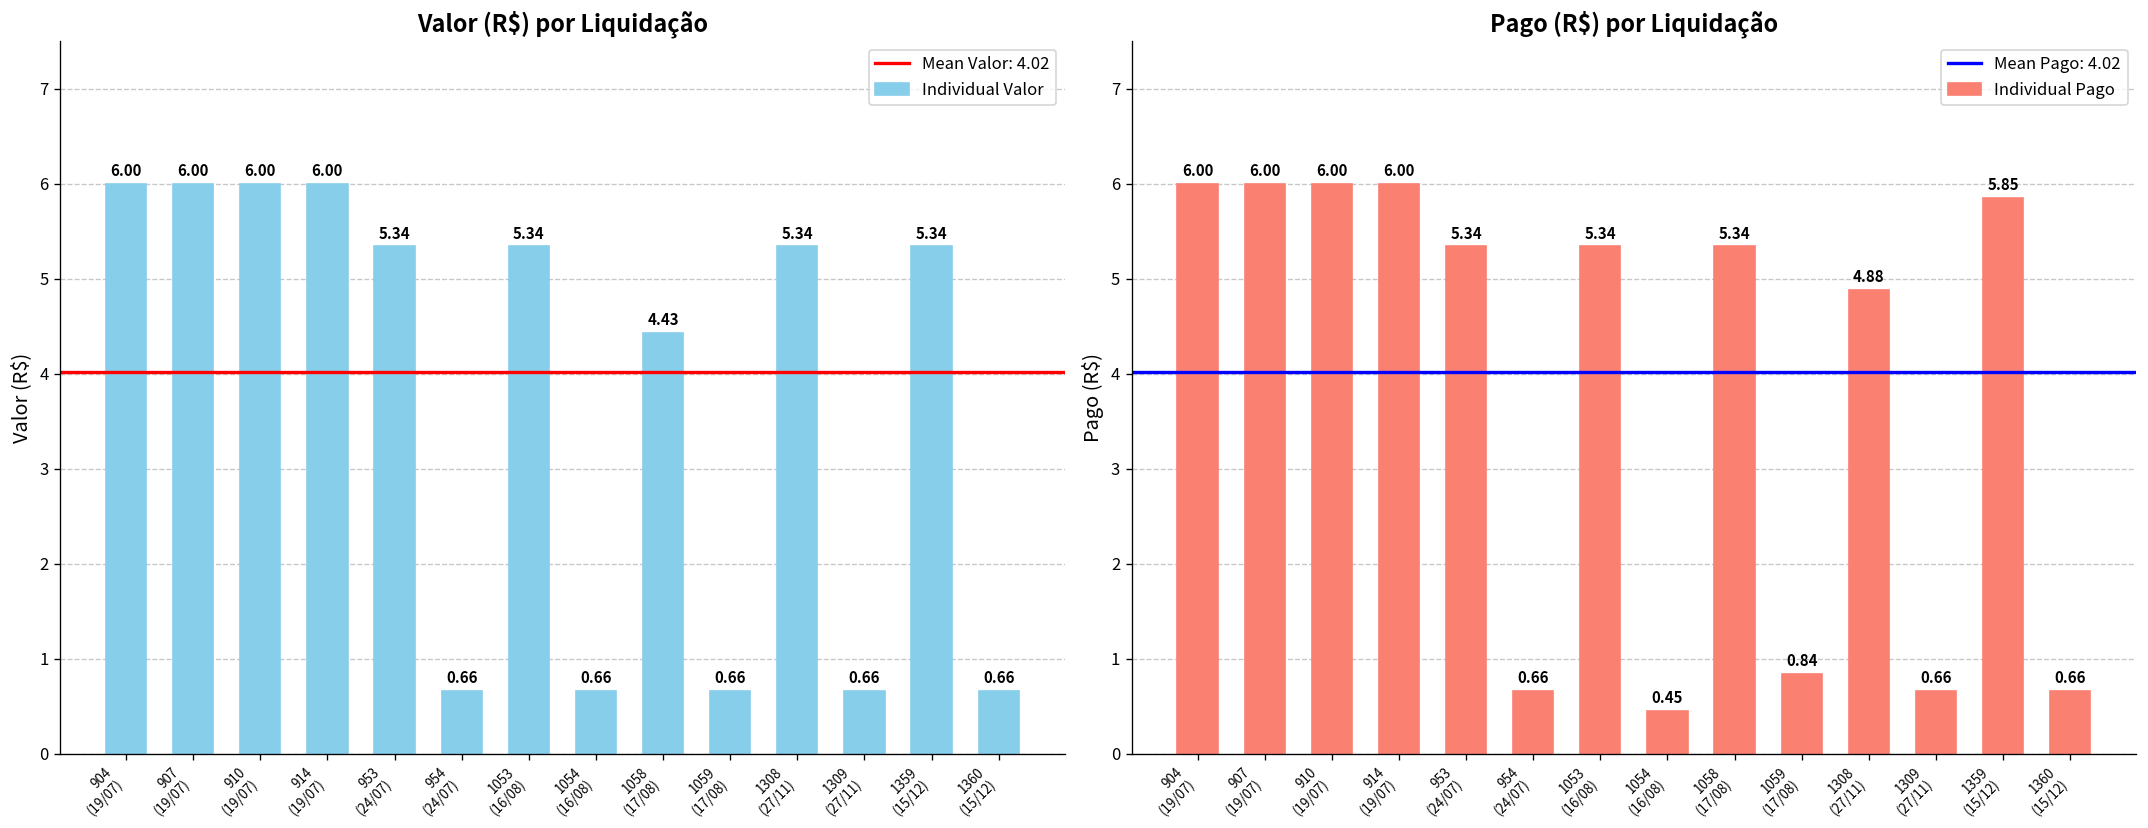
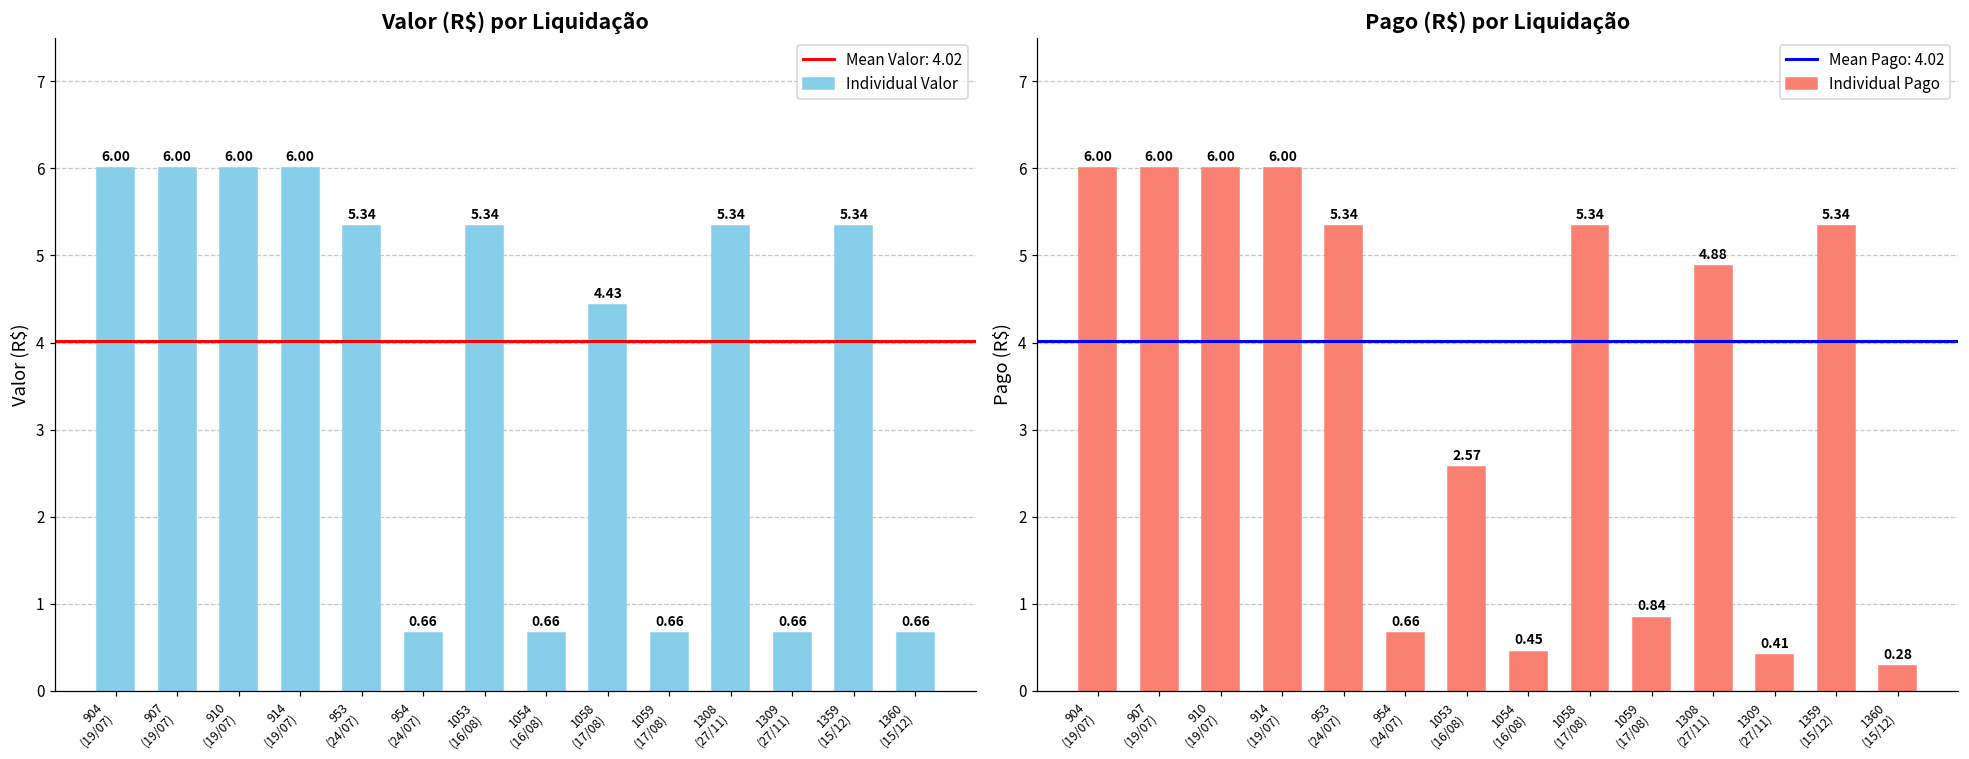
  {
    "Valor (R$) por Liquidação": {
      "904 (19/07)": 6.00,
      "907 (19/07)": 6.00,
      "910 (19/07)": 6.00,
      "914 (19/07)": 6.00,
      "953 (24/07)": 5.34,
      "954 (24/07)": 0.66,
      "1053 (16/08)": 5.34,
      "1054 (16/08)": 0.66,
      "1058 (17/08)": 4.43,
      "1059 (17/08)": 0.66,
      "1308 (27/11)": 5.34,
      "1309 (27/11)": 0.66,
      "1359 (15/12)": 5.34,
      "1360 (15/12)": 0.66
    },
    "Pago (R$) por Liquidação": {
      "904 (19/07)": 6.00,
      "907 (19/07)": 6.00,
      "910 (19/07)": 6.00,
      "914 (19/07)": 6.00,
      "953 (24/07)": 5.34,
      "954 (24/07)": 0.66,
-     "1053 (16/08)": 5.34,
+     "1053 (16/08)": 2.57,
      "1054 (16/08)": 0.45,
      "1058 (17/08)": 5.34,
      "1059 (17/08)": 0.84,
      "1308 (27/11)": 4.88,
-     "1309 (27/11)": 0.66,
-     "1359 (15/12)": 5.85,
-     "1360 (15/12)": 0.66
+     "1309 (27/11)": 0.41,
+     "1359 (15/12)": 5.34,
+     "1360 (15/12)": 0.28
    }
  }
